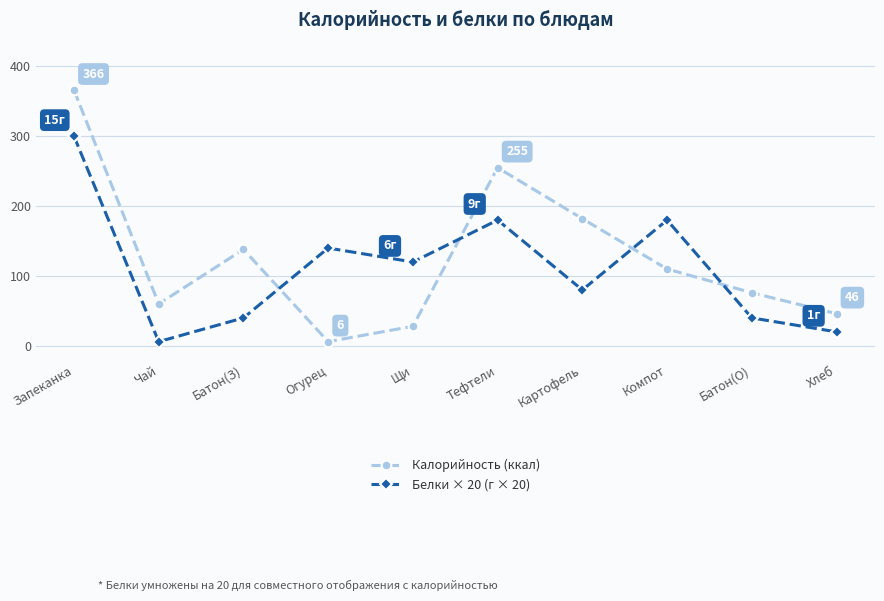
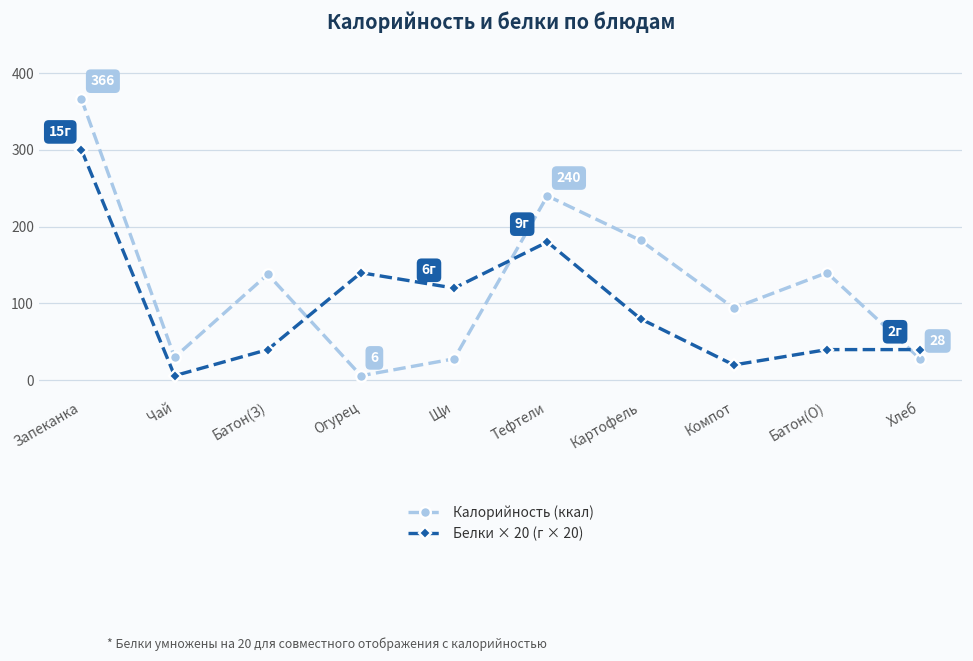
  {
    "Калорийность (ккал)": {
-     "Чай": "60",
-     "Тефтели": "255",
-     "Компот": "110",
-     "Батон(О)": "80",
-     "Хлеб": "46"
+     "Чай": "30",
+     "Тефтели": "240",
+     "Компот": "90",
+     "Батон(О)": "140",
+     "Хлеб": "28"
    },
    "Белки × 20 (г × 20)": {
-     "Компот": "180",
-     "Хлеб": "1г"
+     "Компот": "20",
+     "Хлеб": "2г"
    }
  }
